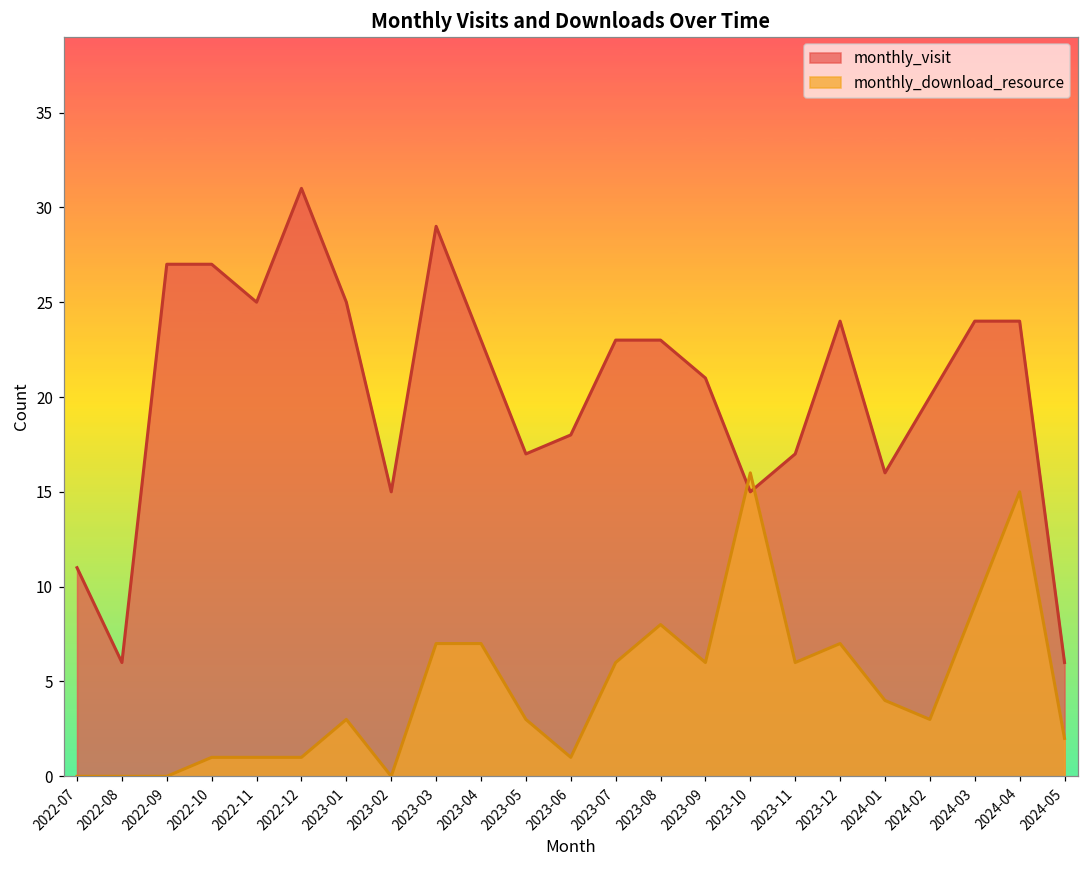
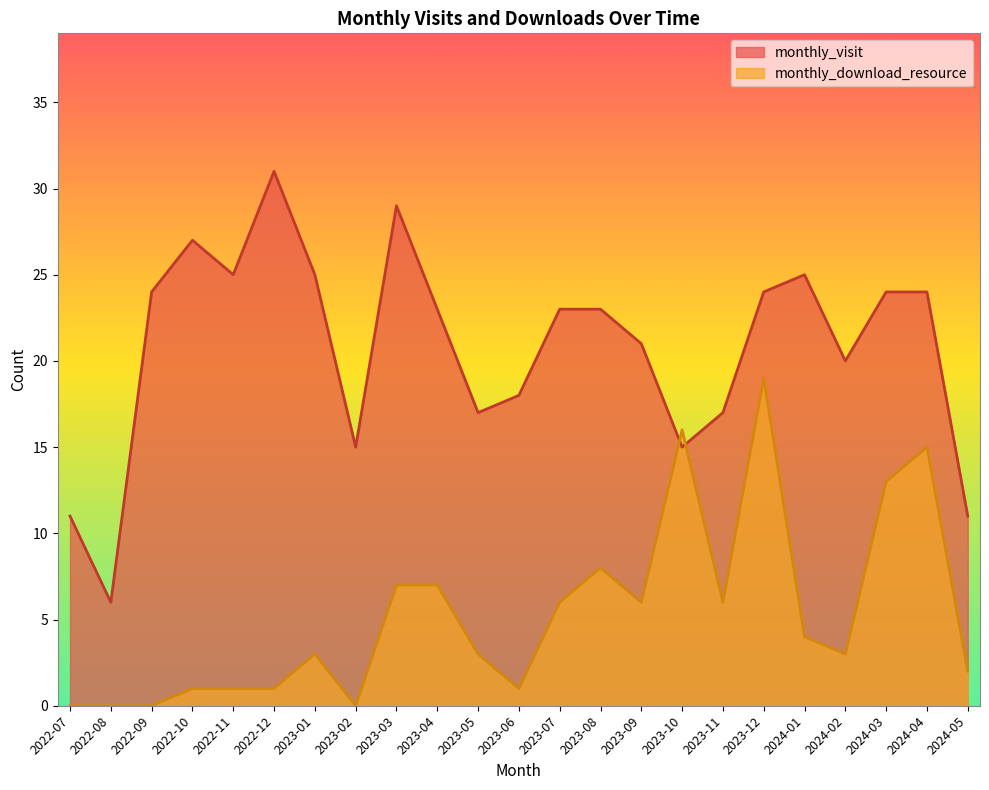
  {
    "monthly_visit": {
      "2022-07": 11,
      "2022-08": 6,
-     "2022-09": 27,
+     "2022-09": 24,
      "2022-10": 27,
      "2022-11": 25,
      "2022-12": 31,
      "2023-01": 25,
      "2023-02": 15,
      "2023-03": 29,
      "2023-04": 23,
      "2023-05": 17,
      "2023-06": 18,
      "2023-07": 23,
      "2023-08": 23,
      "2023-09": 21,
      "2023-10": 15,
      "2023-11": 17,
      "2023-12": 24,
-     "2024-01": 16,
+     "2024-01": 25,
      "2024-02": 20,
      "2024-03": 24,
      "2024-04": 24,
-     "2024-05": 6
+     "2024-05": 11
    },
    "monthly_download_resource": {
      "2022-07": 0,
      "2022-08": 0,
      "2022-09": 0,
      "2022-10": 1,
      "2022-11": 1,
      "2022-12": 1,
      "2023-01": 3,
      "2023-02": 0,
      "2023-03": 7,
      "2023-04": 7,
      "2023-05": 3,
      "2023-06": 1,
      "2023-07": 6,
      "2023-08": 8,
      "2023-09": 6,
      "2023-10": 16,
      "2023-11": 6,
-     "2023-12": 7,
+     "2023-12": 19,
      "2024-01": 4,
      "2024-02": 3,
-     "2024-03": 9,
+     "2024-03": 13,
      "2024-04": 15,
      "2024-05": 2
    }
  }
